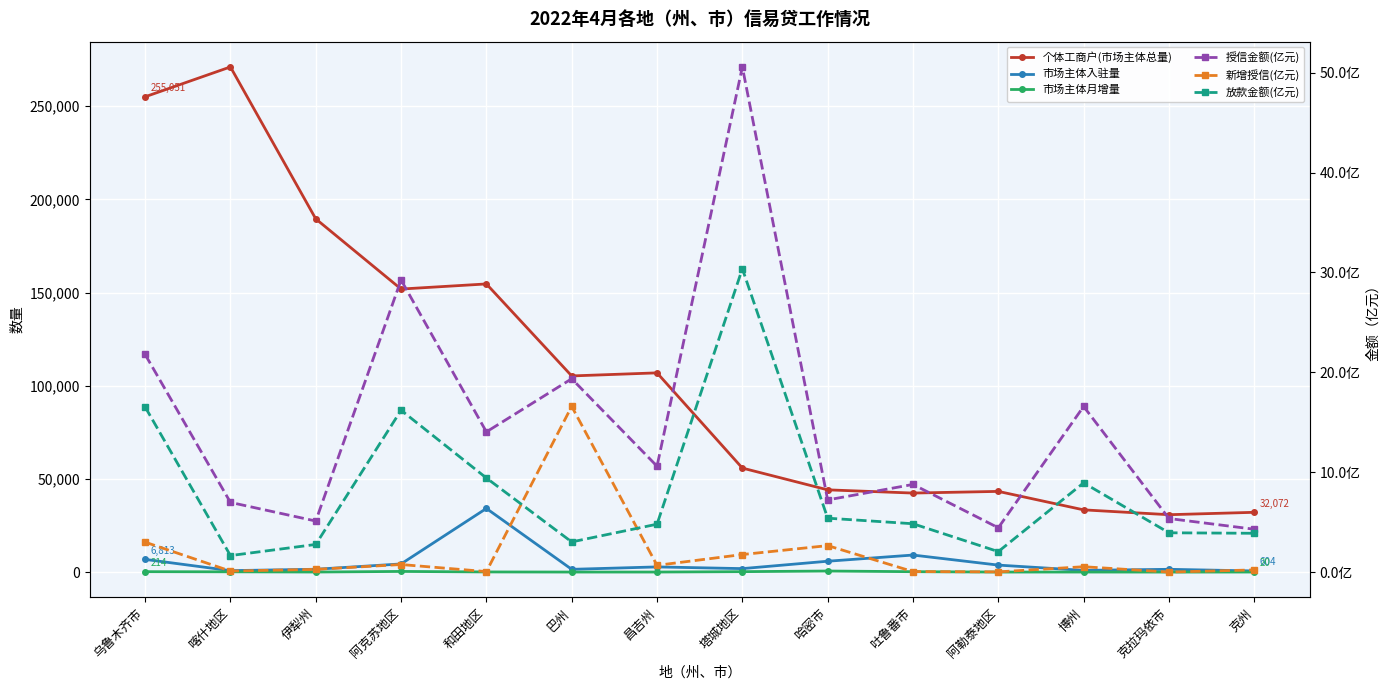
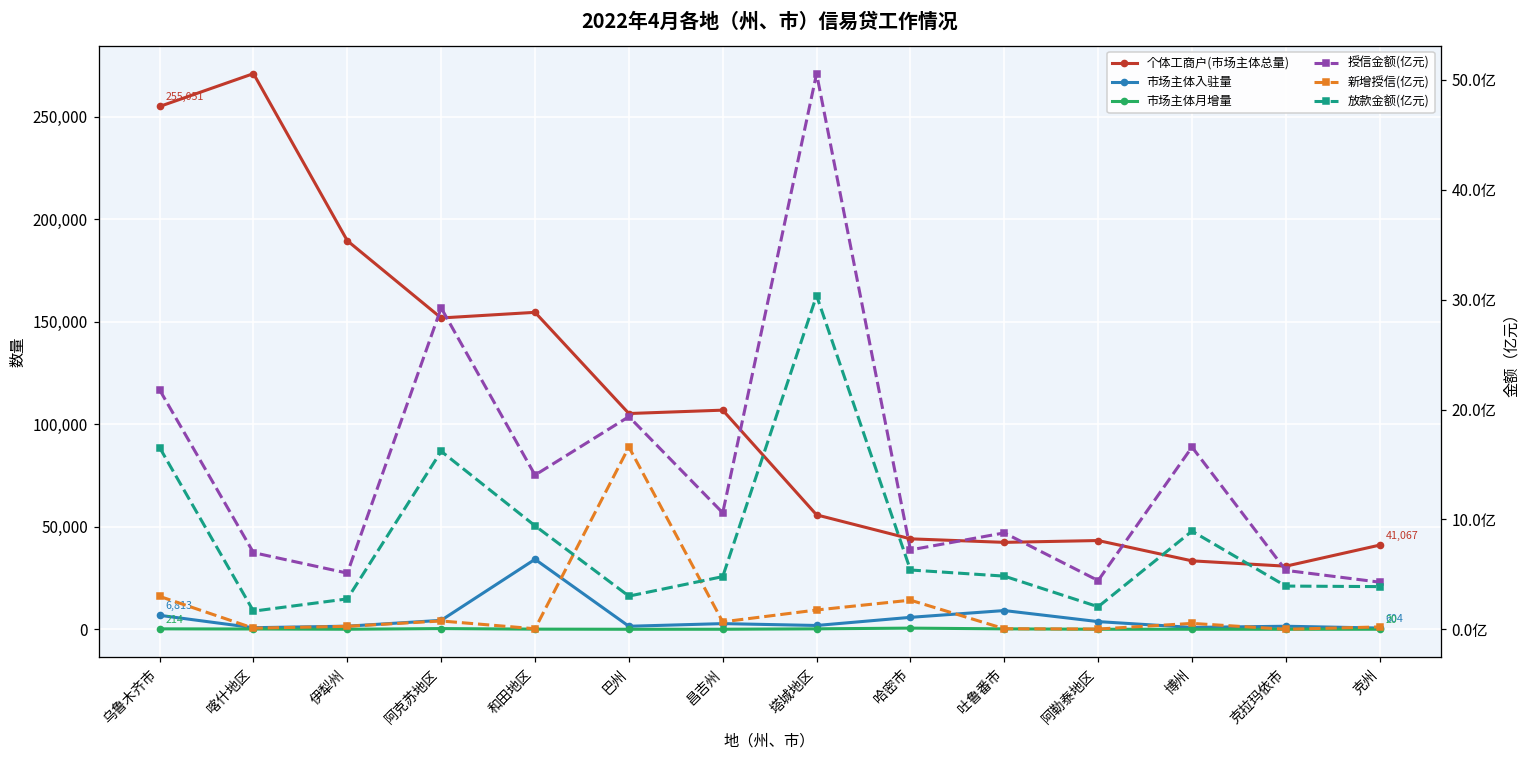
  {
    "个体工商户(市场主体总量)": {
      "乌鲁木齐市": "255,051",
-     "克州": "32,072"
+     "克州": "41,067"
    },
    "市场主体入驻量": {
      "乌鲁木齐市": "6,813"
    }
  }
